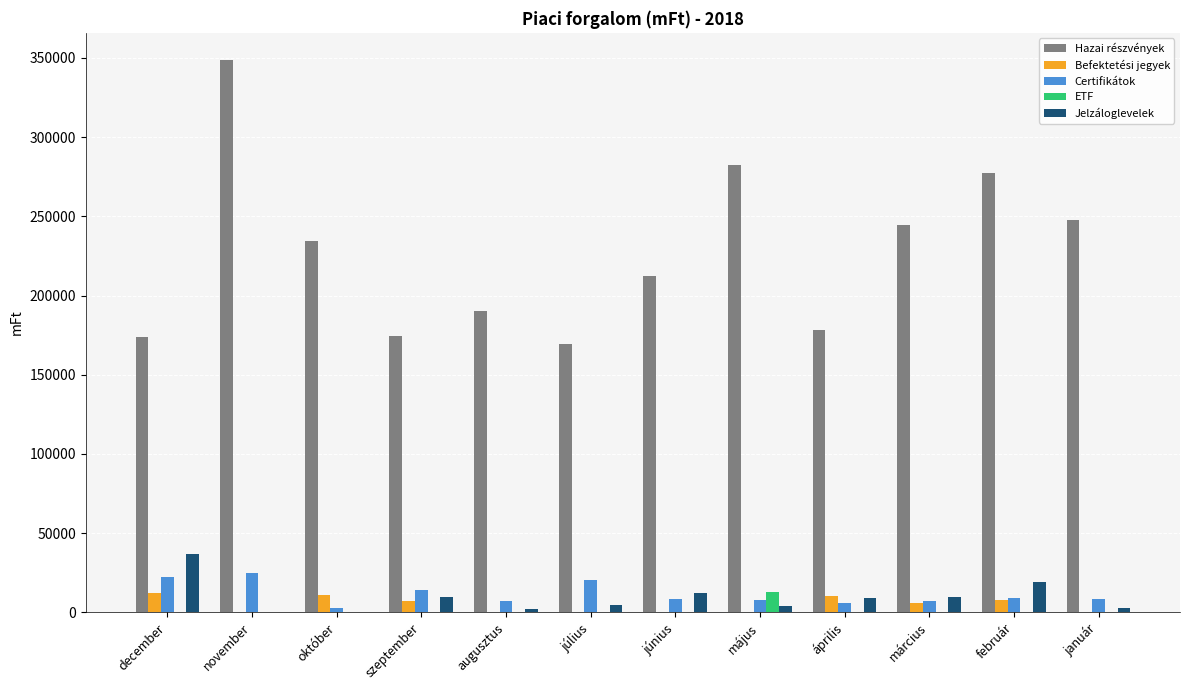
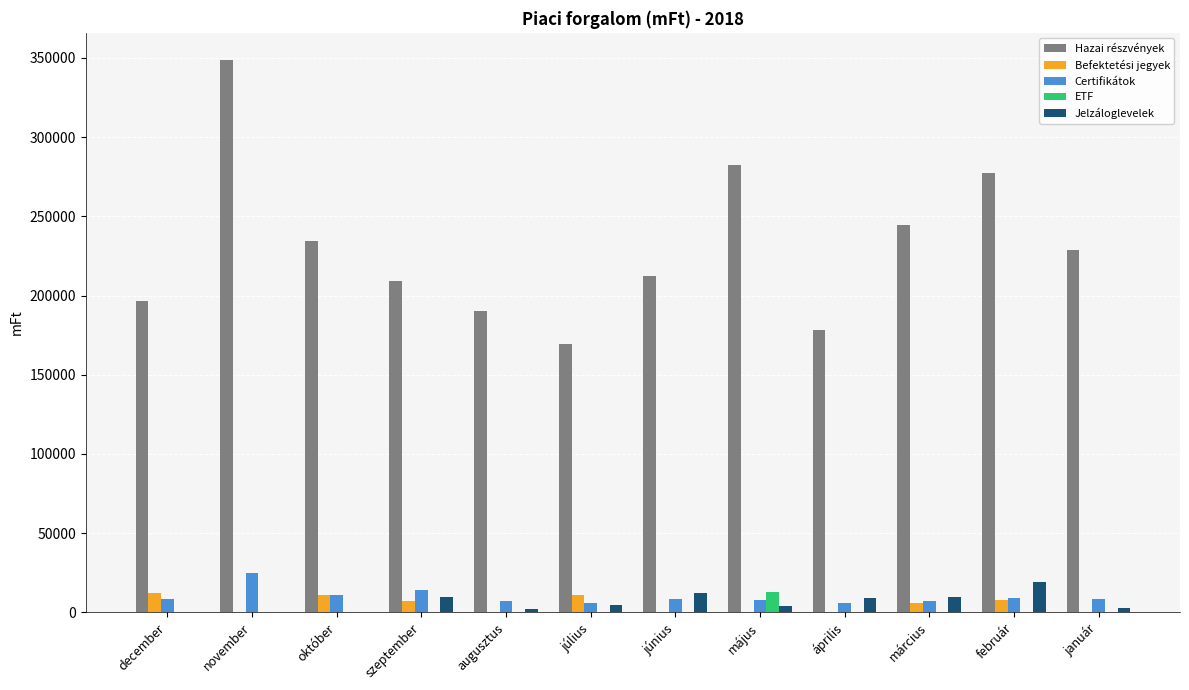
  {
    "Hazai részvények": {
-     "december": 174000,
+     "december": 197000,
      "november": 348000,
      "október": 235000,
-     "szeptember": 174000,
+     "szeptember": 209000,
      "augusztus": 190000,
      "július": 169000,
      "június": 212000,
      "május": 283000,
      "április": 179000,
      "március": 244000,
      "február": 278000,
-     "január": 248000
+     "január": 229000
    },
    "Befektetési jegyek": {
      "december": 12000,
      "október": 11000,
      "szeptember": 7000,
-     "július": 0,
-     "április": 11000,
+     "július": 11000,
+     "április": 0,
      "március": 6000,
      "február": 8000
    },
    "Certifikátok": {
-     "december": 22000,
+     "december": 9000,
      "november": 25000,
-     "október": 3000,
+     "október": 11000,
      "szeptember": 14000,
      "augusztus": 7000,
-     "július": 20000,
+     "július": 6000,
      "június": 9000,
      "május": 8000,
      "április": 6000,
      "március": 7000,
      "február": 9000,
      "január": 9000
    },
    "ETF": {
      "május": 13000
    },
    "Jelzáloglevelek": {
-     "december": 37000,
+     "december": 0,
      "szeptember": 10000,
      "augusztus": 2000,
      "július": 4000,
      "június": 12000,
      "május": 4000,
      "április": 9000,
      "március": 9000,
      "február": 19000,
      "január": 3000
    }
  }
